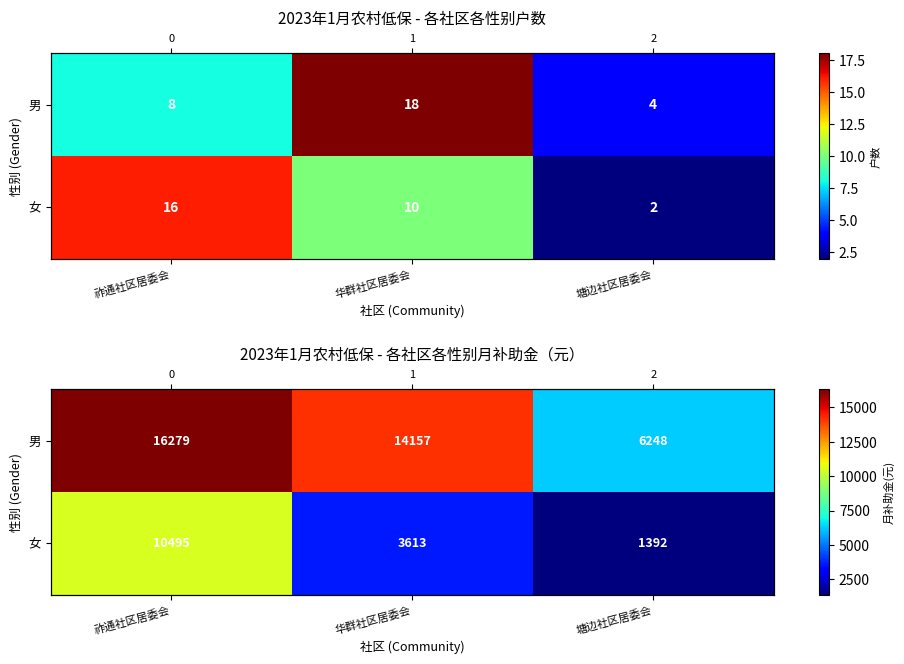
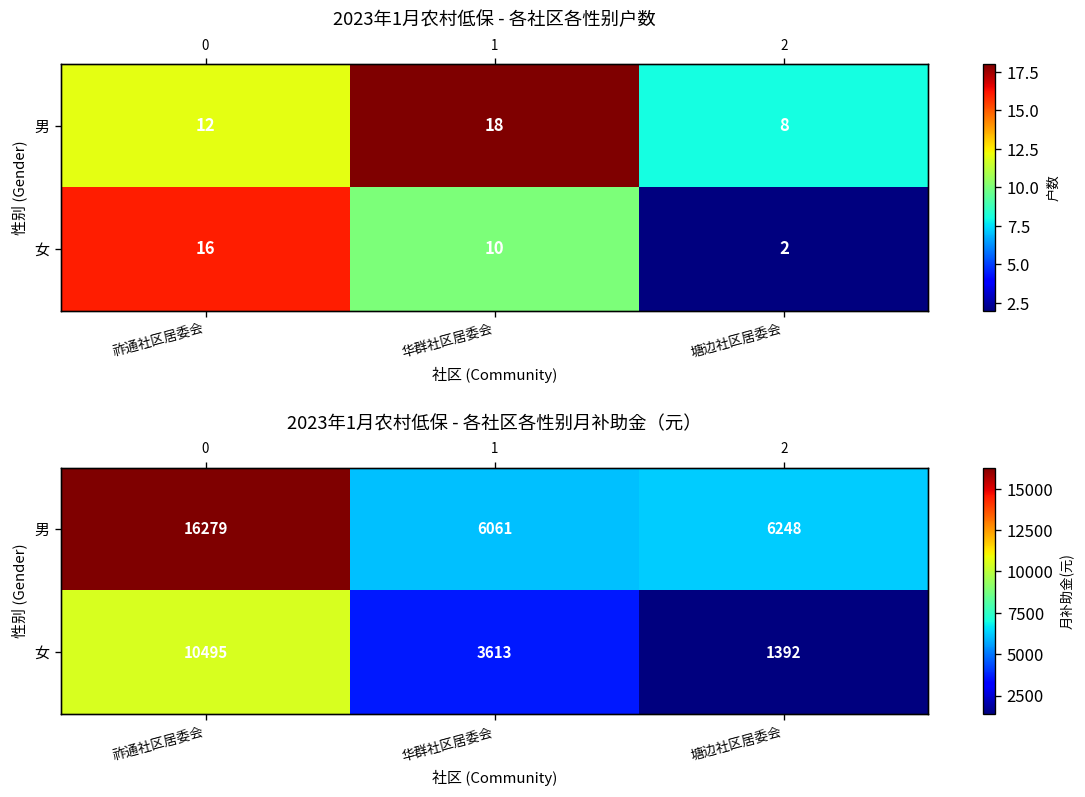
  {
    "2023年1月农村低保 - 各社区各性别户数": {
      "男": {
-       "祚通社区居委会": 8,
+       "祚通社区居委会": 12,
        "华群社区居委会": 18,
-       "塘边社区居委会": 4
+       "塘边社区居委会": 8
      },
      "女": {
        "祚通社区居委会": 16,
        "华群社区居委会": 10,
        "塘边社区居委会": 2
      }
    },
    "2023年1月农村低保 - 各社区各性别月补助金（元）": {
      "男": {
        "祚通社区居委会": 16279,
-       "华群社区居委会": 14157,
+       "华群社区居委会": 6061,
        "塘边社区居委会": 6248
      },
      "女": {
        "祚通社区居委会": 10495,
        "华群社区居委会": 3613,
        "塘边社区居委会": 1392
      }
    }
  }
